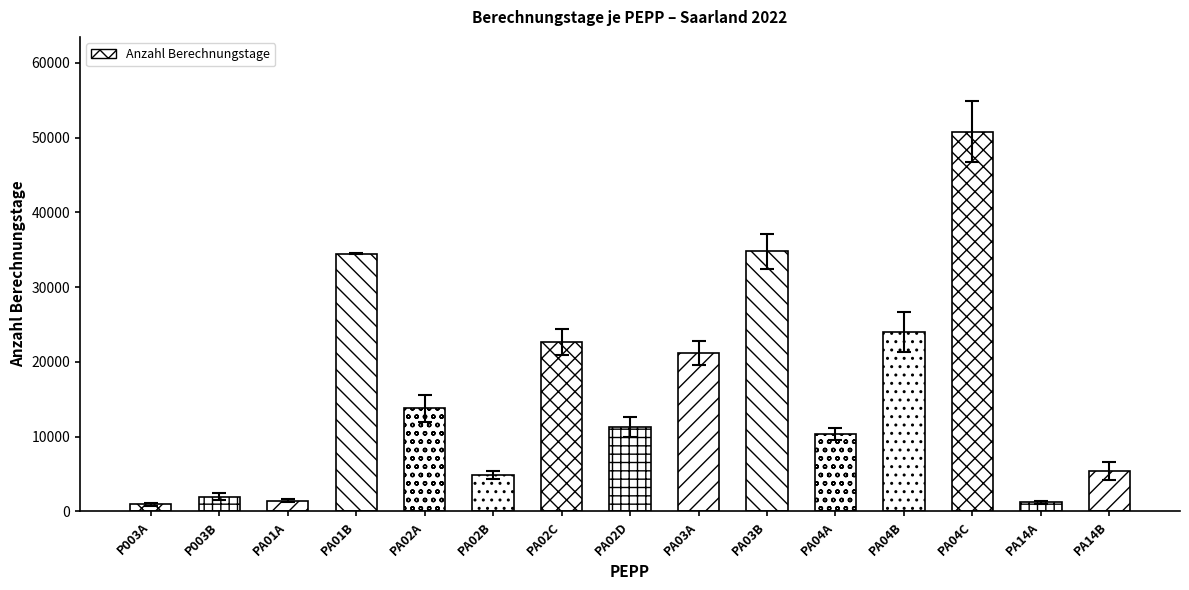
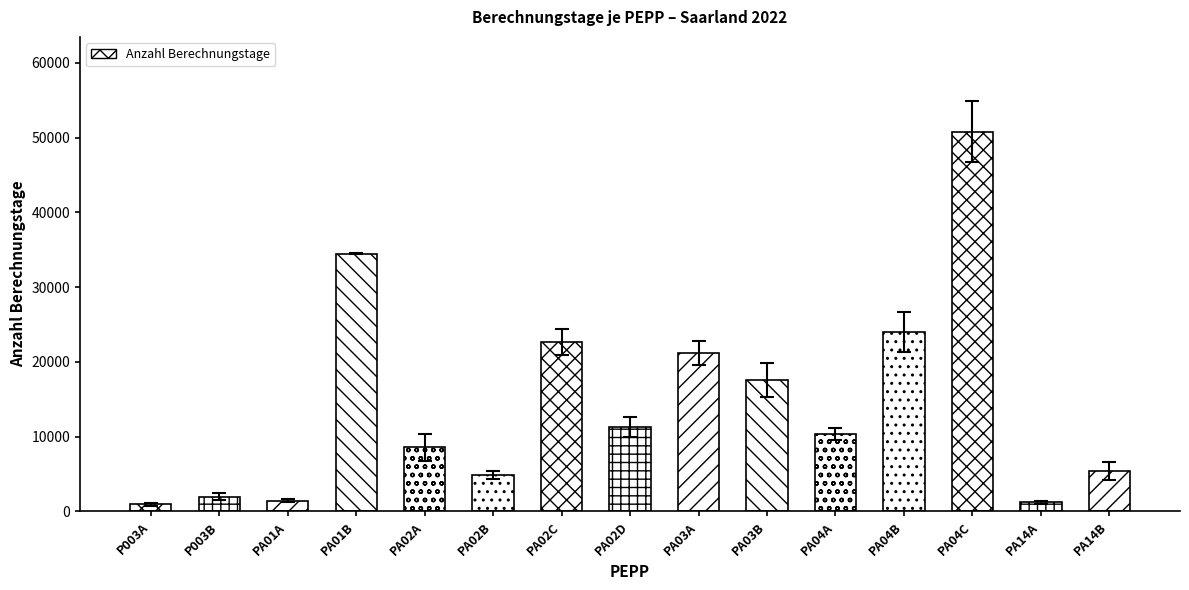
  {
    "Anzahl Berechnungstage": {
      "P003A": 1000,
      "P003B": 2000,
      "PA01A": 1000,
      "PA01B": 34000,
-     "PA02A": 14000,
+     "PA02A": 9000,
      "PA02B": 5000,
      "PA02C": 23000,
      "PA02D": 11000,
      "PA03A": 21000,
-     "PA03B": 35000,
+     "PA03B": 18000,
      "PA04A": 10000,
      "PA04B": 24000,
      "PA04C": 51000,
      "PA14A": 1000,
      "PA14B": 5000
    }
  }
